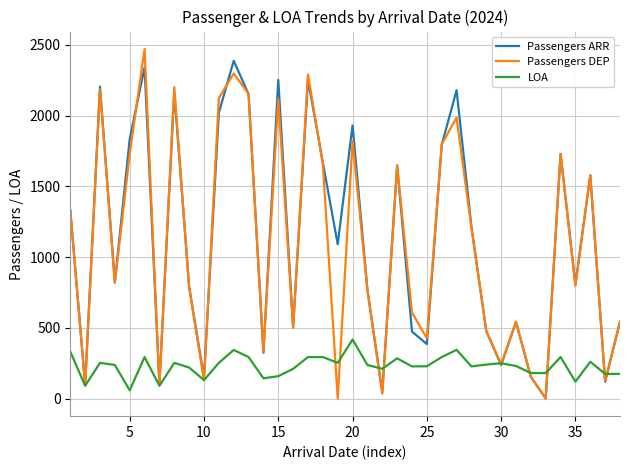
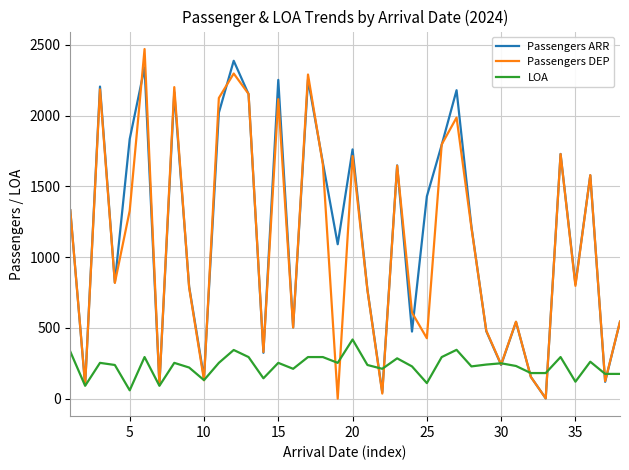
  {
    "Passengers ARR": {
      "5": 1830,
      "15": 2250,
-     "20": 1930,
-     "25": 390
+     "20": 1760,
+     "25": 1430
    },
    "Passengers DEP": {
-     "5": 1730,
+     "5": 1330,
      "15": 2120,
-     "20": 1820,
+     "20": 1710,
      "25": 430
    },
    "LOA": {
      "5": 60,
-     "15": 160,
+     "15": 250,
      "20": 420,
-     "25": 230,
+     "25": 110,
      "35": 120
    }
  }
